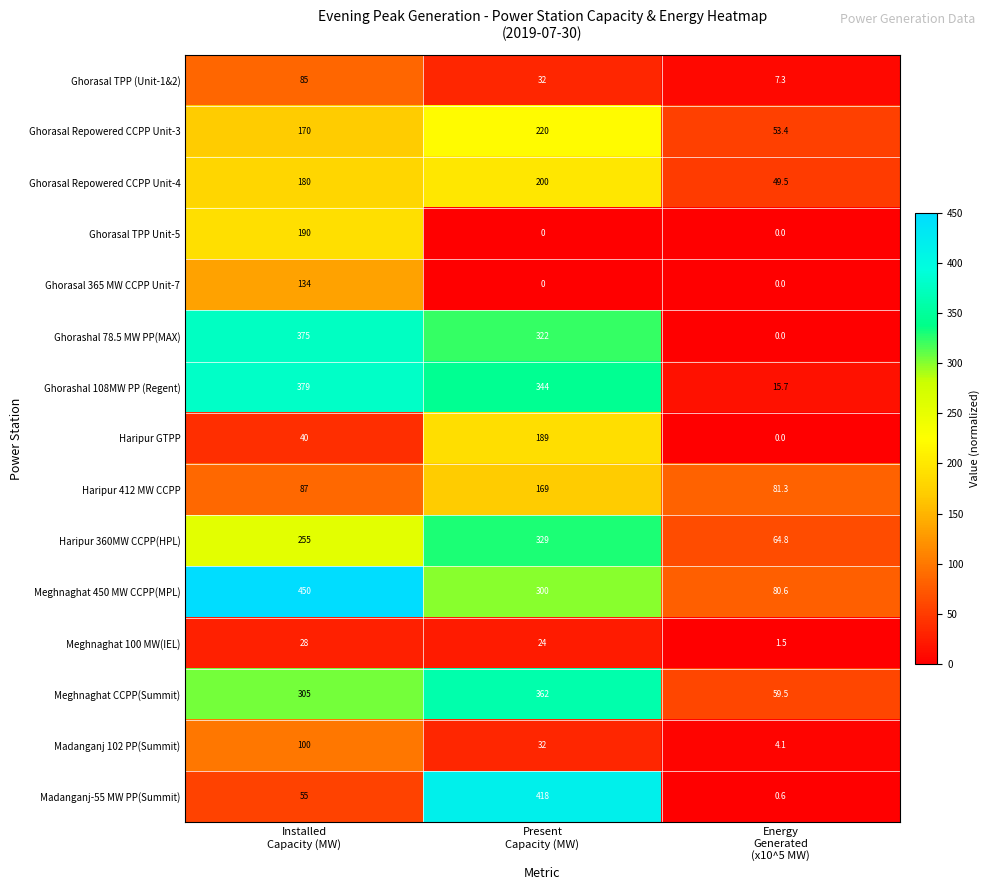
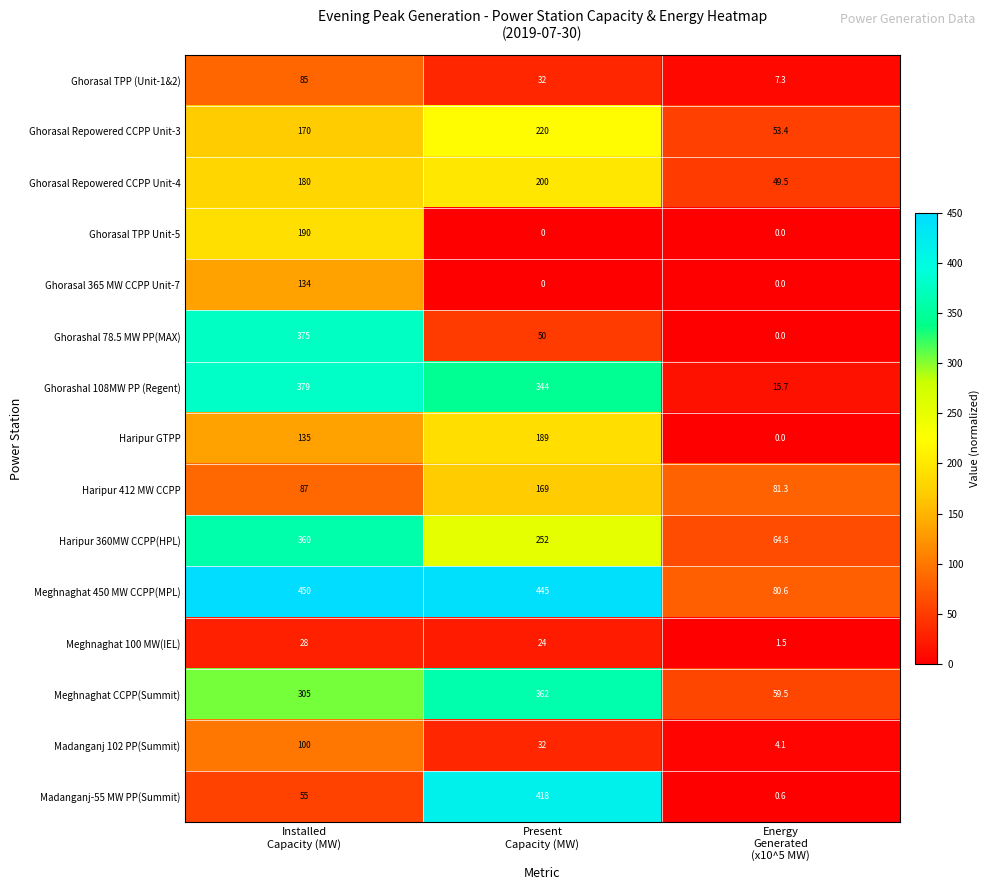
  {
    "Ghorasal TPP (Unit-1&2)": {
      "Installed Capacity (MW)": 85,
      "Present Capacity (MW)": 32,
      "Energy Generated (x10^5 MW)": 7.3
    },
    "Ghorasal Repowered CCPP Unit-3": {
      "Installed Capacity (MW)": 170,
      "Present Capacity (MW)": 220,
      "Energy Generated (x10^5 MW)": 53.4
    },
    "Ghorasal Repowered CCPP Unit-4": {
      "Installed Capacity (MW)": 180,
      "Present Capacity (MW)": 200,
      "Energy Generated (x10^5 MW)": 49.5
    },
    "Ghorasal TPP Unit-5": {
      "Installed Capacity (MW)": 190,
      "Present Capacity (MW)": 0,
      "Energy Generated (x10^5 MW)": 0.0
    },
    "Ghorasal 365 MW CCPP Unit-7": {
      "Installed Capacity (MW)": 134,
      "Present Capacity (MW)": 0,
      "Energy Generated (x10^5 MW)": 0.0
    },
    "Ghorashal 78.5 MW PP(MAX)": {
      "Installed Capacity (MW)": 375,
-     "Present Capacity (MW)": 322,
+     "Present Capacity (MW)": 50,
      "Energy Generated (x10^5 MW)": 0.0
    },
    "Ghorashal 108MW PP (Regent)": {
      "Installed Capacity (MW)": 379,
      "Present Capacity (MW)": 344,
      "Energy Generated (x10^5 MW)": 15.7
    },
    "Haripur GTPP": {
-     "Installed Capacity (MW)": 40,
+     "Installed Capacity (MW)": 135,
      "Present Capacity (MW)": 189,
      "Energy Generated (x10^5 MW)": 0.0
    },
    "Haripur 412 MW CCPP": {
      "Installed Capacity (MW)": 87,
      "Present Capacity (MW)": 169,
      "Energy Generated (x10^5 MW)": 81.3
    },
    "Haripur 360MW CCPP(HPL)": {
-     "Installed Capacity (MW)": 255,
-     "Present Capacity (MW)": 329,
+     "Installed Capacity (MW)": 360,
+     "Present Capacity (MW)": 252,
      "Energy Generated (x10^5 MW)": 64.8
    },
    "Meghnaghat 450 MW CCPP(MPL)": {
      "Installed Capacity (MW)": 450,
-     "Present Capacity (MW)": 300,
+     "Present Capacity (MW)": 445,
      "Energy Generated (x10^5 MW)": 80.6
    },
    "Meghnaghat 100 MW(IEL)": {
      "Installed Capacity (MW)": 28,
      "Present Capacity (MW)": 24,
      "Energy Generated (x10^5 MW)": 1.5
    },
    "Meghnaghat CCPP(Summit)": {
      "Installed Capacity (MW)": 305,
      "Present Capacity (MW)": 362,
      "Energy Generated (x10^5 MW)": 59.5
    },
    "Madanganj 102 PP(Summit)": {
      "Installed Capacity (MW)": 100,
      "Present Capacity (MW)": 32,
      "Energy Generated (x10^5 MW)": 4.1
    },
    "Madanganj-55 MW PP(Summit)": {
      "Installed Capacity (MW)": 55,
      "Present Capacity (MW)": 418,
      "Energy Generated (x10^5 MW)": 0.6
    }
  }
